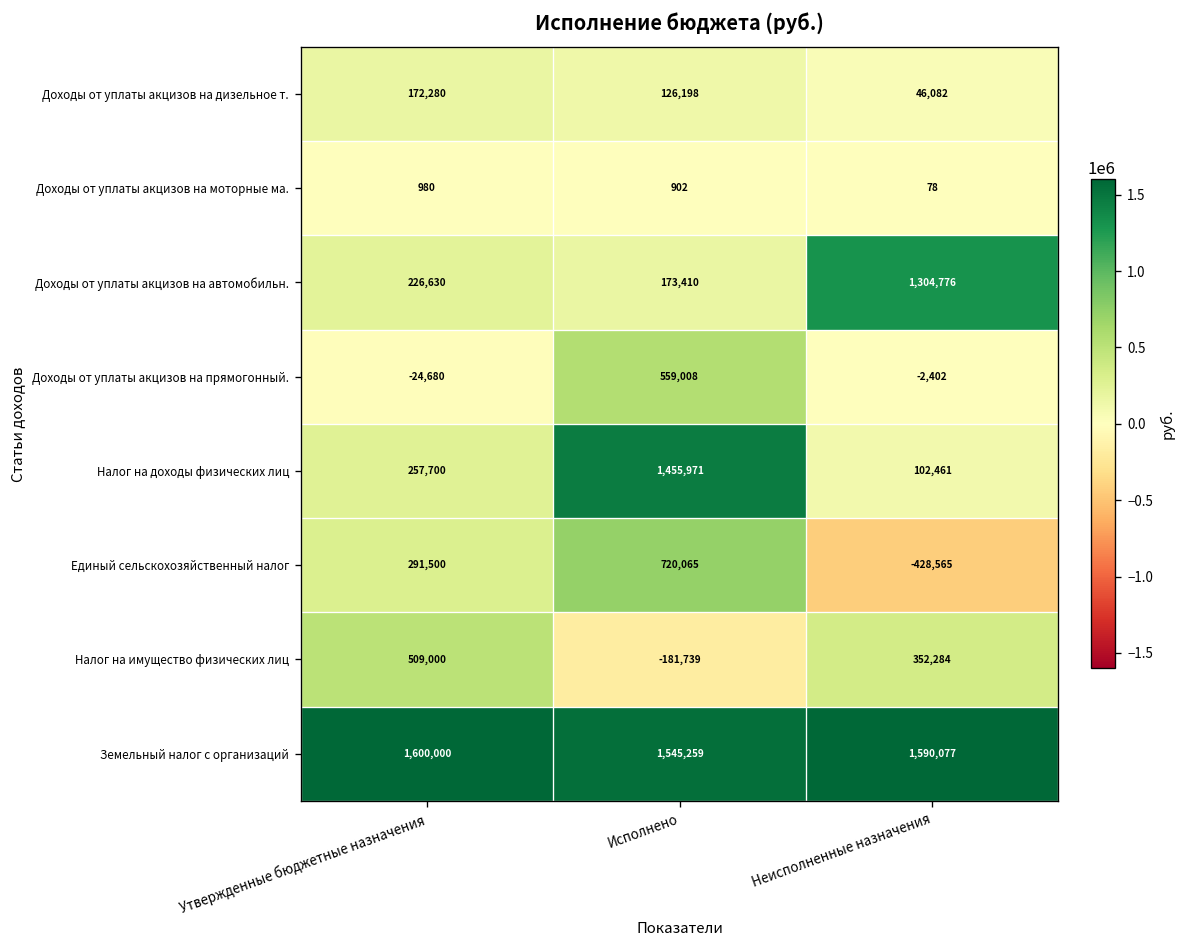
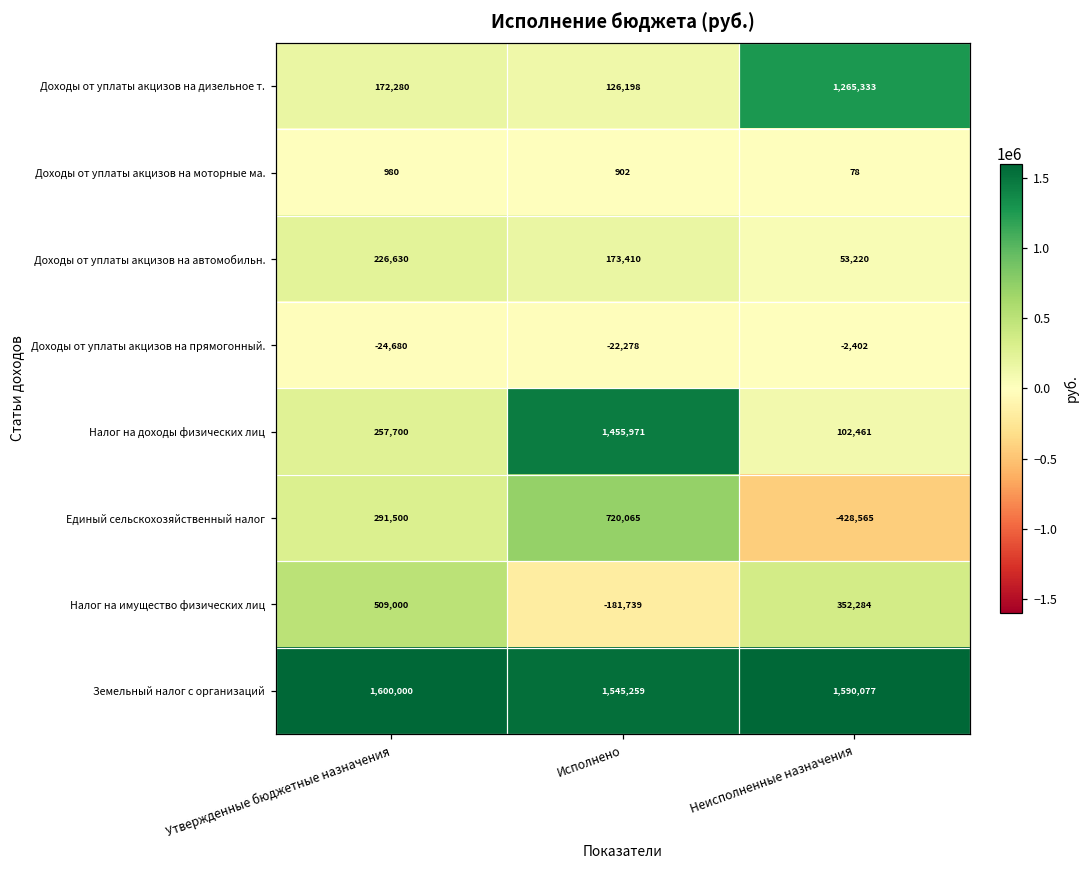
  {
    "Доходы от уплаты акцизов на дизельное т.": {
      "Утвержденные бюджетные назначения": "172,280",
      "Исполнено": "126,198",
-     "Неисполненные назначения": "46,082"
+     "Неисполненные назначения": "1,265,333"
    },
    "Доходы от уплаты акцизов на моторные ма.": {
      "Утвержденные бюджетные назначения": "980",
      "Исполнено": "902",
      "Неисполненные назначения": "78"
    },
    "Доходы от уплаты акцизов на автомобильн.": {
      "Утвержденные бюджетные назначения": "226,630",
      "Исполнено": "173,410",
-     "Неисполненные назначения": "1,304,776"
+     "Неисполненные назначения": "53,220"
    },
    "Доходы от уплаты акцизов на прямогонный.": {
      "Утвержденные бюджетные назначения": "-24,680",
-     "Исполнено": "559,008",
+     "Исполнено": "-22,278",
      "Неисполненные назначения": "-2,402"
    },
    "Налог на доходы физических лиц": {
      "Утвержденные бюджетные назначения": "257,700",
      "Исполнено": "1,455,971",
      "Неисполненные назначения": "102,461"
    },
    "Единый сельскохозяйственный налог": {
      "Утвержденные бюджетные назначения": "291,500",
      "Исполнено": "720,065",
      "Неисполненные назначения": "-428,565"
    },
    "Налог на имущество физических лиц": {
      "Утвержденные бюджетные назначения": "509,000",
      "Исполнено": "-181,739",
      "Неисполненные назначения": "352,284"
    },
    "Земельный налог с организаций": {
      "Утвержденные бюджетные назначения": "1,600,000",
      "Исполнено": "1,545,259",
      "Неисполненные назначения": "1,590,077"
    }
  }
